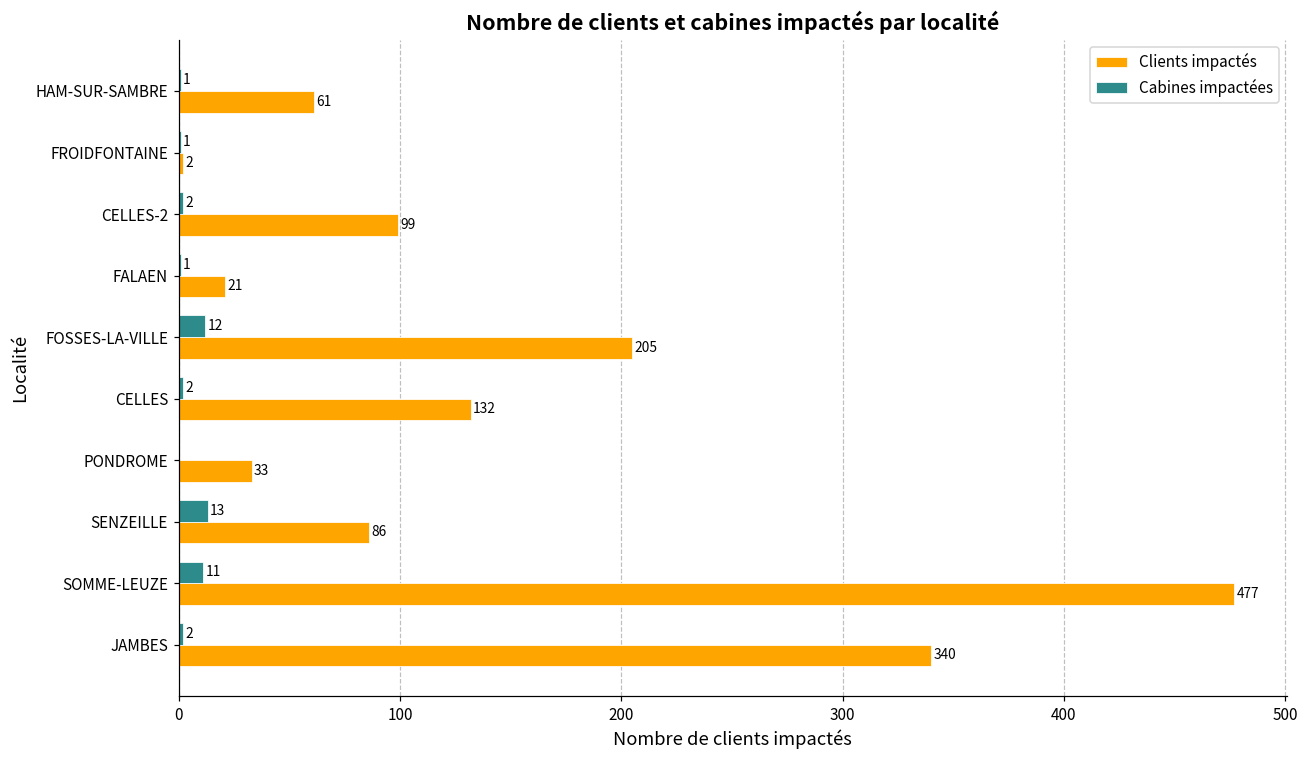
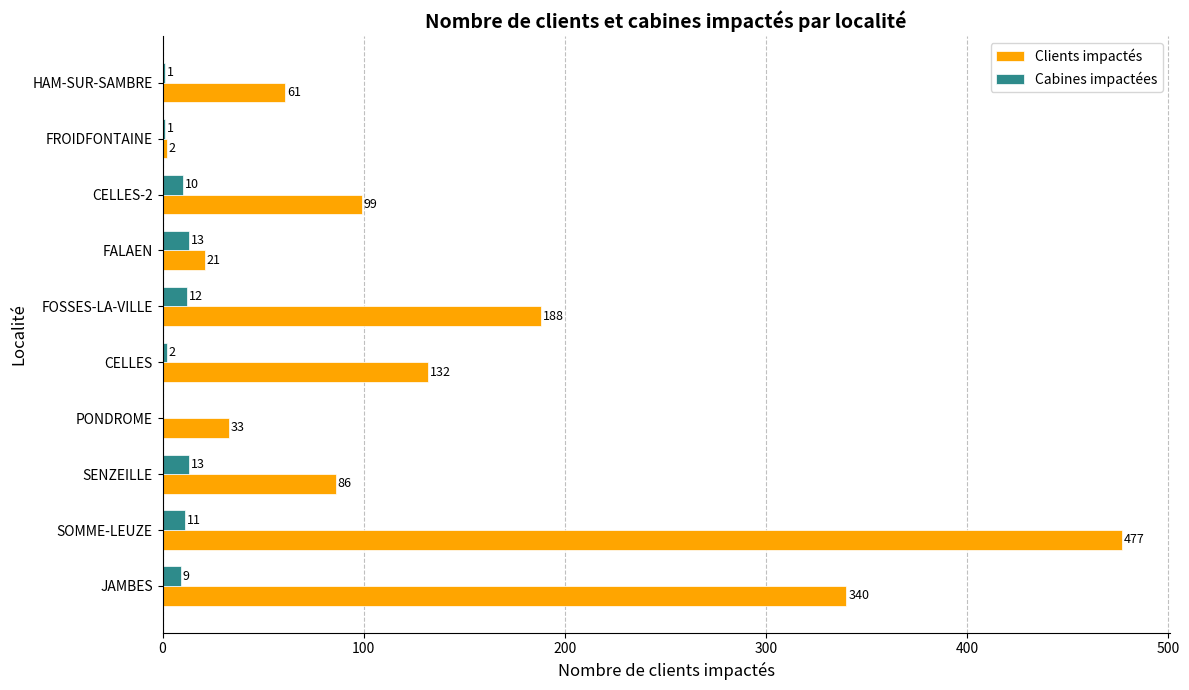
  {
    "Clients impactés": {
      "HAM-SUR-SAMBRE": 61,
      "FROIDFONTAINE": 2,
      "CELLES-2": 99,
      "FALAEN": 21,
-     "FOSSES-LA-VILLE": 205,
+     "FOSSES-LA-VILLE": 188,
      "CELLES": 132,
      "PONDROME": 33,
      "SENZEILLE": 86,
      "SOMME-LEUZE": 477,
      "JAMBES": 340
    },
    "Cabines impactées": {
      "HAM-SUR-SAMBRE": 1,
      "FROIDFONTAINE": 1,
-     "CELLES-2": 2,
-     "FALAEN": 1,
+     "CELLES-2": 10,
+     "FALAEN": 13,
      "FOSSES-LA-VILLE": 12,
      "CELLES": 2,
      "SENZEILLE": 13,
      "SOMME-LEUZE": 11,
-     "JAMBES": 2
+     "JAMBES": 9
    }
  }
